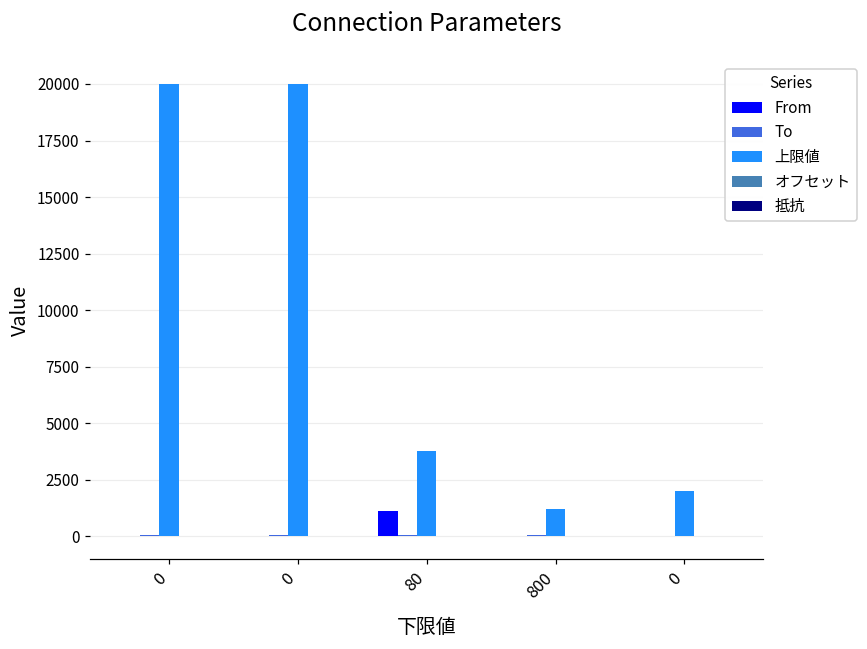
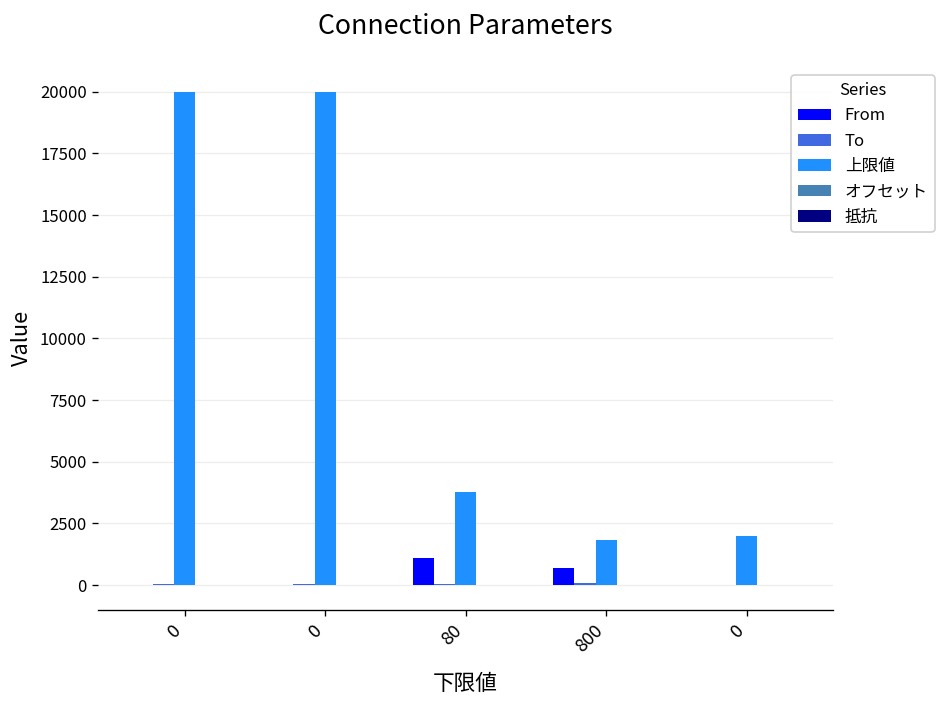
  {
    "From": {
      "80": 1100,
-     "800": 0
+     "800": 700
    },
    "上限値": {
      "80": 3800,
-     "800": 1200
+     "800": 1800
    }
  }
